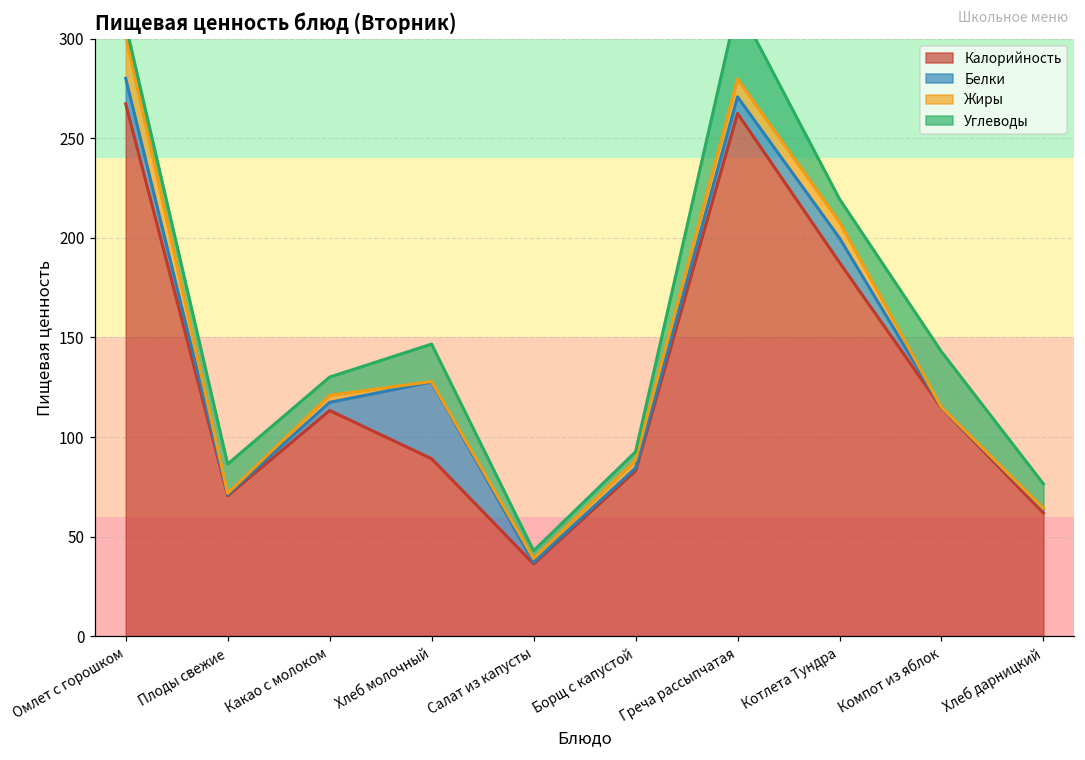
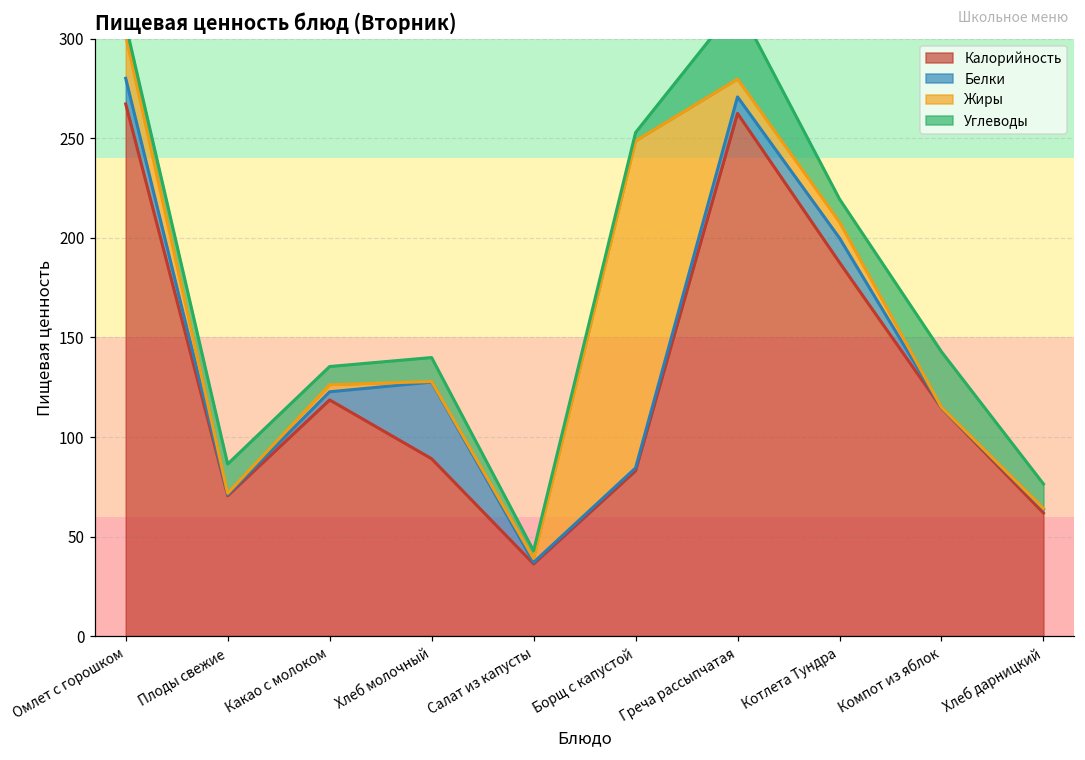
  {
    "Калорийность": {
      "Омлет с горошком": 267,
-     "Какао с молоком": 113,
+     "Какао с молоком": 119,
      "Хлеб молочный": 89,
      "Борщ с капустой": 83,
      "Греча рассыпчатая": 263,
      "Котлета Тундра": 188,
      "Хлеб дарницкий": 62
    },
    "Белки": {
      "Омлет с горошком": 13,
      "Какао с молоком": 4,
      "Борщ с капустой": 1,
      "Греча рассыпчатая": 8,
      "Котлета Тундра": 12
    },
    "Жиры": {
      "Какао с молоком": 4,
      "Салат из капусты": 2,
-     "Борщ с капустой": 4,
+     "Борщ с капустой": 164,
      "Греча рассыпчатая": 9,
      "Котлета Тундра": 8
    },
    "Углеводы": {
      "Плоды свежие": 15,
      "Какао с молоком": 9,
-     "Хлеб молочный": 19,
+     "Хлеб молочный": 12,
      "Салат из капусты": 4,
      "Борщ с капустой": 4,
      "Котлета Тундра": 12,
      "Компот из яблок": 28,
      "Хлеб дарницкий": 12
    }
  }
